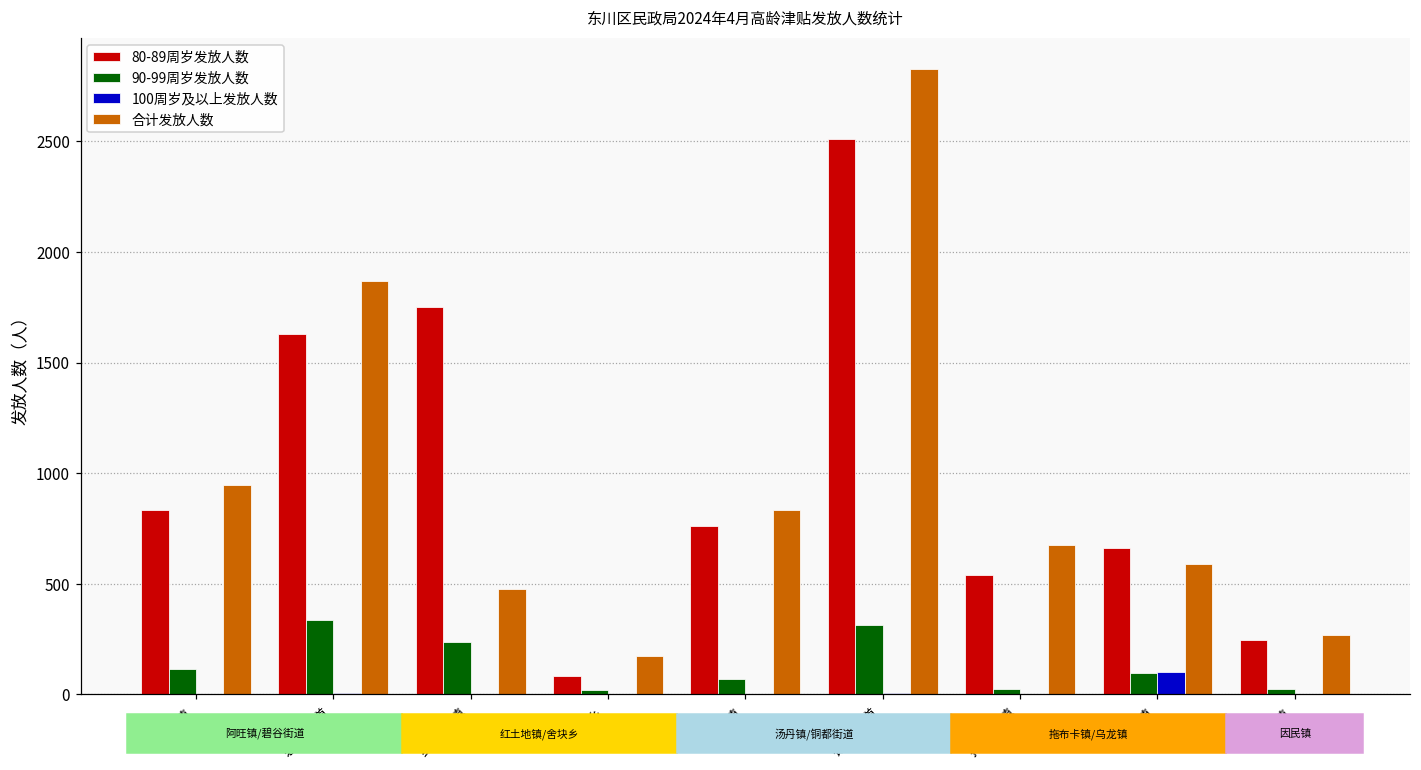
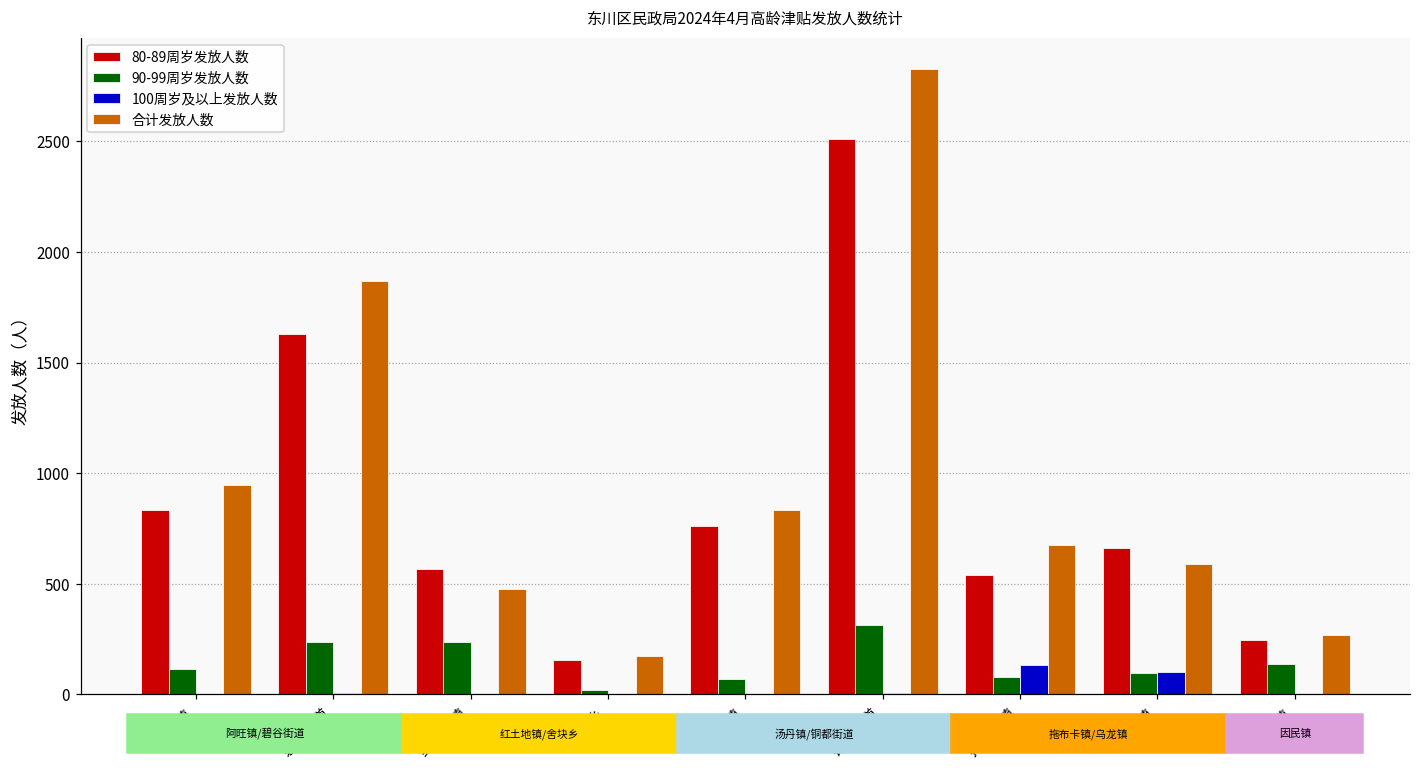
  {
    "80-89周岁发放人数": {
      "阿旺镇": 840,
      "碧谷街道": 1630,
-     "红土地镇": 1750,
-     "舍块乡": 80,
+     "红土地镇": 570,
+     "舍块乡": 150,
      "汤丹镇": 760,
      "铜都街道": 2510,
      "拖布卡镇": 540,
      "乌龙镇": 660,
      "因民镇": 250
    },
    "90-99周岁发放人数": {
      "阿旺镇": 110,
-     "碧谷街道": 340,
+     "碧谷街道": 240,
      "红土地镇": 240,
      "舍块乡": 20,
      "汤丹镇": 70,
      "铜都街道": 310,
-     "拖布卡镇": 20,
+     "拖布卡镇": 80,
      "乌龙镇": 100,
-     "因民镇": 20
+     "因民镇": 140
    },
    "100周岁及以上发放人数": {
      "阿旺镇": 0,
      "红土地镇": 0,
      "舍块乡": 0,
      "汤丹镇": 0,
-     "拖布卡镇": 0,
+     "拖布卡镇": 130,
      "乌龙镇": 100
    },
    "合计发放人数": {
      "阿旺镇": 950,
      "碧谷街道": 1870,
      "红土地镇": 480,
      "舍块乡": 180,
      "汤丹镇": 830,
      "铜都街道": 2830,
      "拖布卡镇": 670,
      "乌龙镇": 590,
      "因民镇": 270
    }
  }
